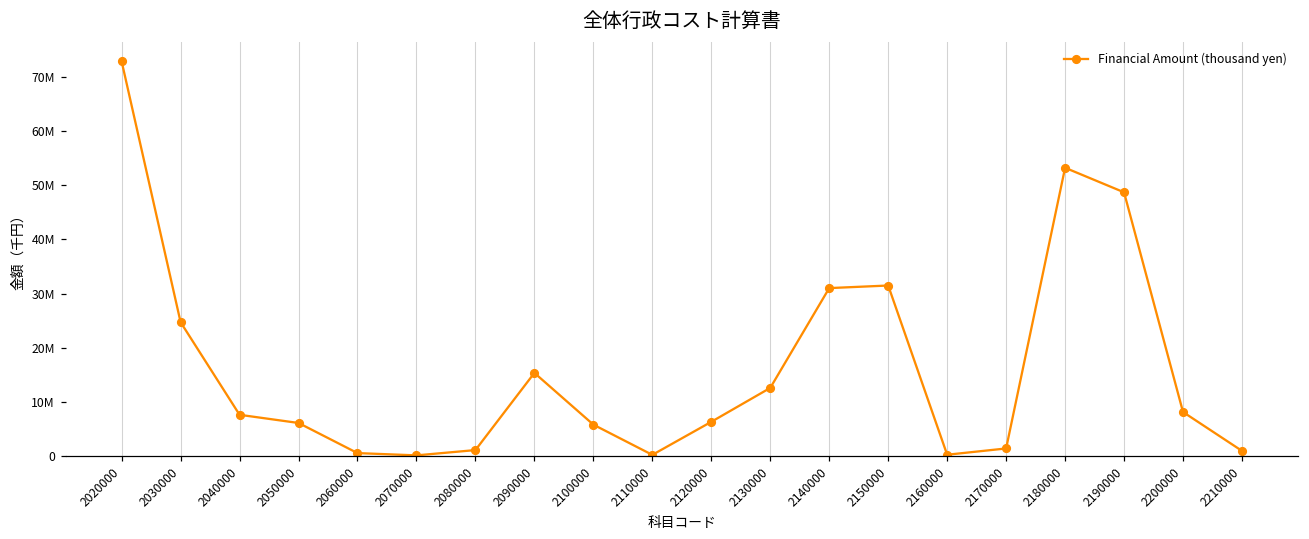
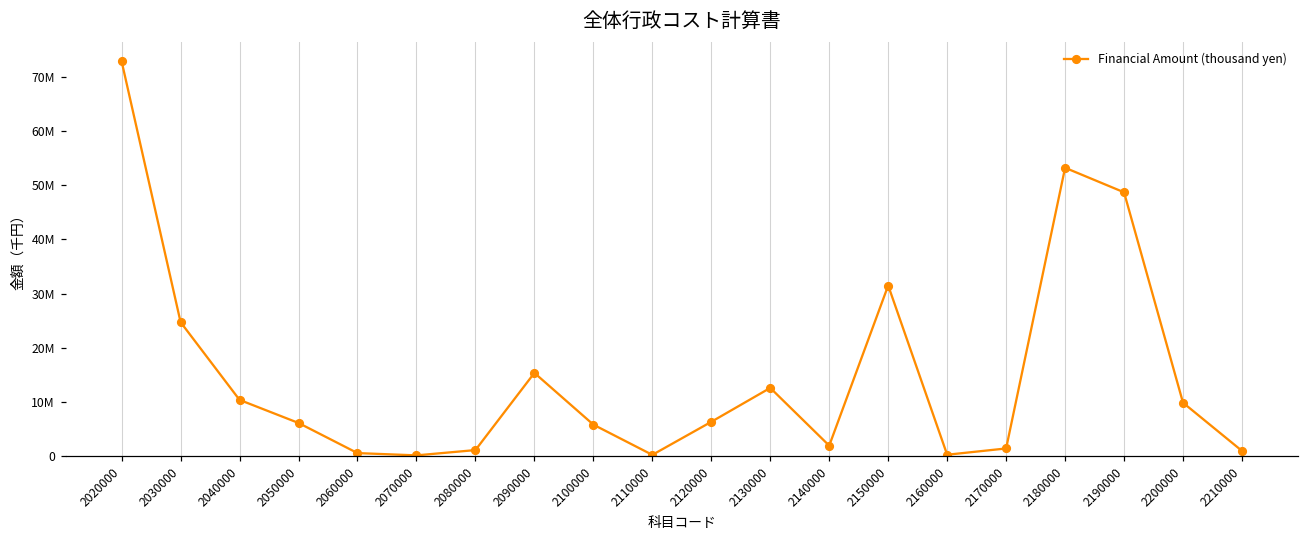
  {
    "2020000": 73000000,
    "2030000": 25000000,
-   "2040000": 8000000,
+   "2040000": 10000000,
    "2050000": 6000000,
    "2060000": 0,
    "2070000": 0,
    "2080000": 1000000,
    "2090000": 15000000,
    "2100000": 6000000,
    "2110000": 0,
    "2120000": 6000000,
    "2130000": 13000000,
-   "2140000": 31000000,
+   "2140000": 2000000,
    "2150000": 31000000,
    "2160000": 0,
    "2170000": 1000000,
    "2180000": 53000000,
    "2190000": 49000000,
-   "2200000": 8000000,
+   "2200000": 10000000,
    "2210000": 1000000
  }
